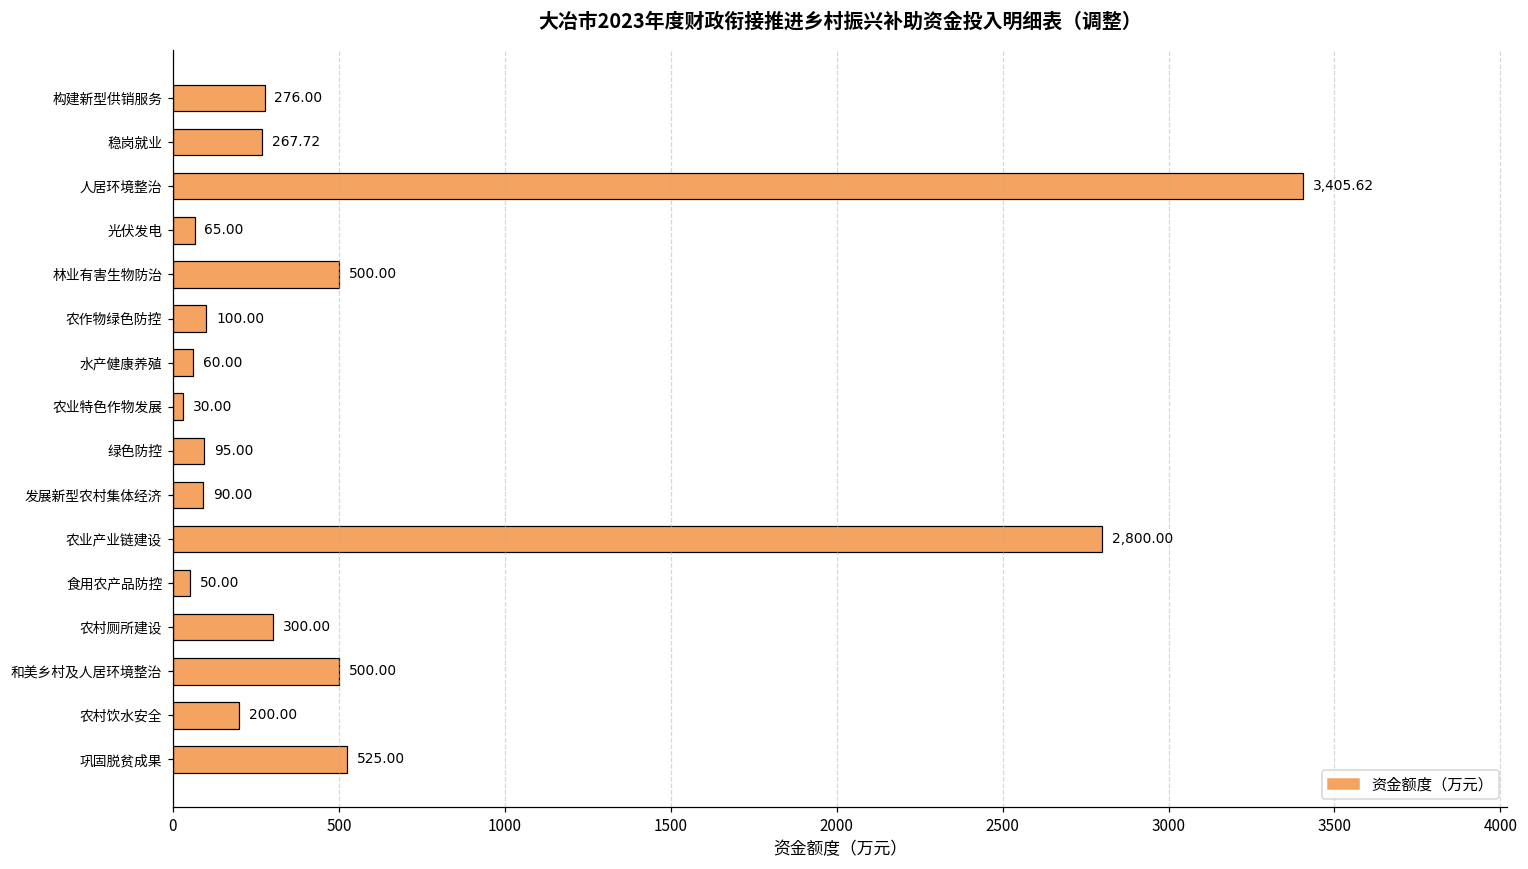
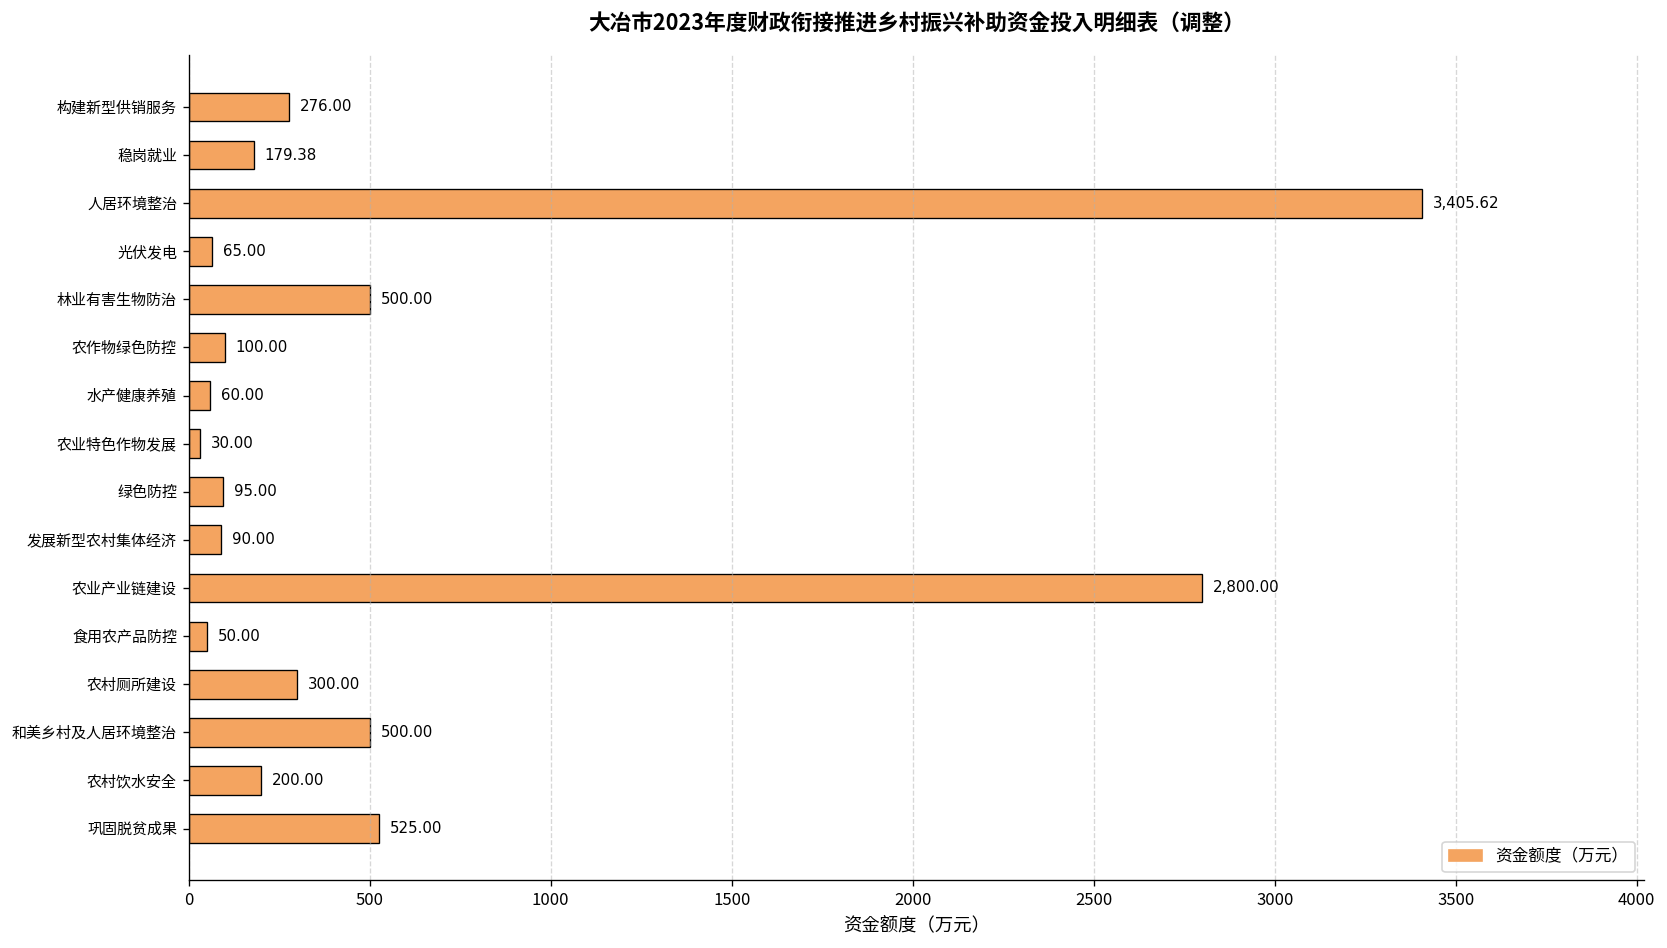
  {
    "构建新型供销服务": "276.00",
-   "稳岗就业": "267.72",
+   "稳岗就业": "179.38",
    "人居环境整治": "3,405.62",
    "光伏发电": "65.00",
    "林业有害生物防治": "500.00",
    "农作物绿色防控": "100.00",
    "水产健康养殖": "60.00",
    "农业特色作物发展": "30.00",
    "绿色防控": "95.00",
    "发展新型农村集体经济": "90.00",
    "农业产业链建设": "2,800.00",
    "食用农产品防控": "50.00",
    "农村厕所建设": "300.00",
    "和美乡村及人居环境整治": "500.00",
    "农村饮水安全": "200.00",
    "巩固脱贫成果": "525.00"
  }
